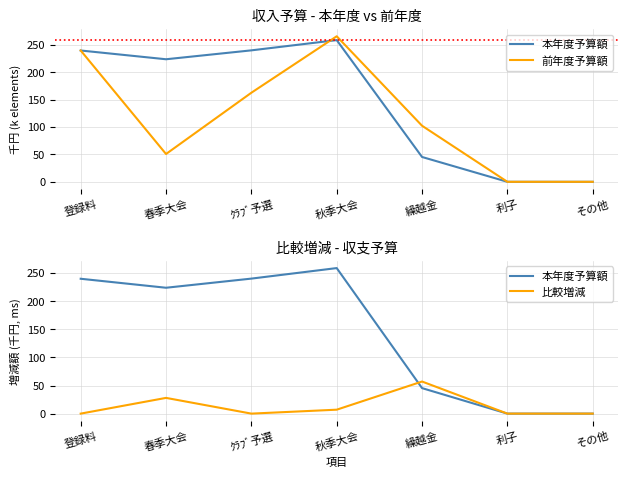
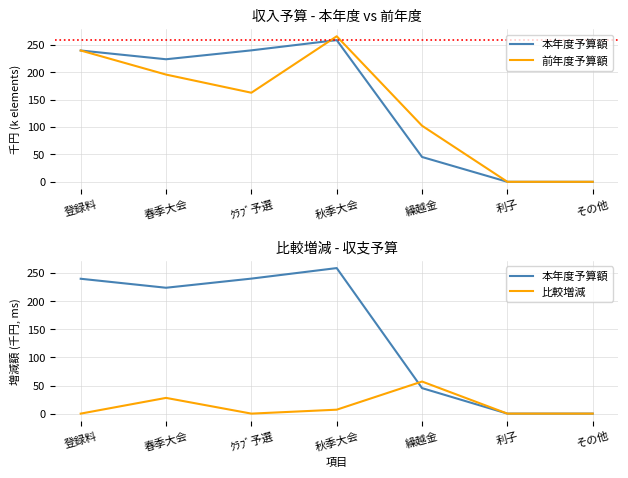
  {
    "収入予算 - 本年度 vs 前年度": {
      "本年度予算額": {
        "春季大会": 220,
        "ｸﾗﾌﾞ予選": 240,
        "秋季大会": 260,
        "繰越金": 50
      },
      "前年度予算額": {
-       "春季大会": 50,
+       "春季大会": 200,
        "ｸﾗﾌﾞ予選": 160,
        "秋季大会": 270,
        "繰越金": 100
      }
    },
    "比較増減 - 収支予算": {
      "本年度予算額": {
        "登録料": 240,
        "春季大会": 220,
        "ｸﾗﾌﾞ予選": 240,
        "秋季大会": 260,
        "繰越金": 50
      },
      "比較増減": {
        "登録料": 0,
        "春季大会": 30,
        "ｸﾗﾌﾞ予選": 0,
        "秋季大会": 10,
        "繰越金": 60
      }
    }
  }
